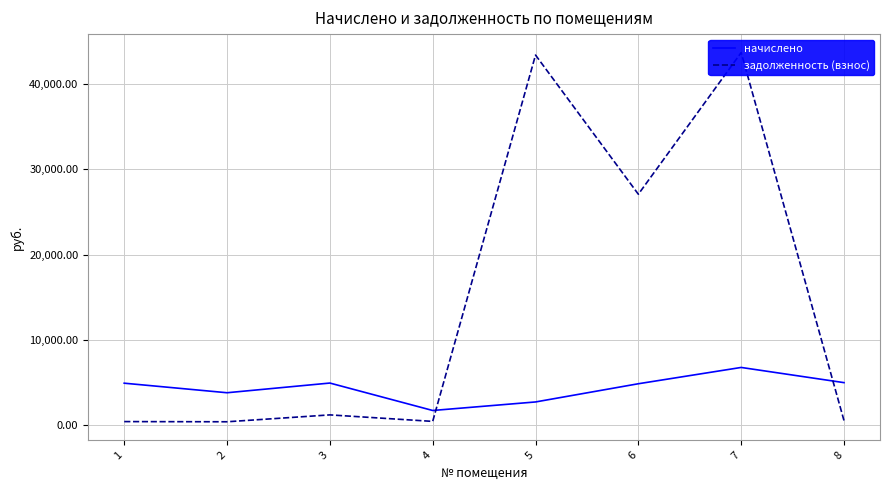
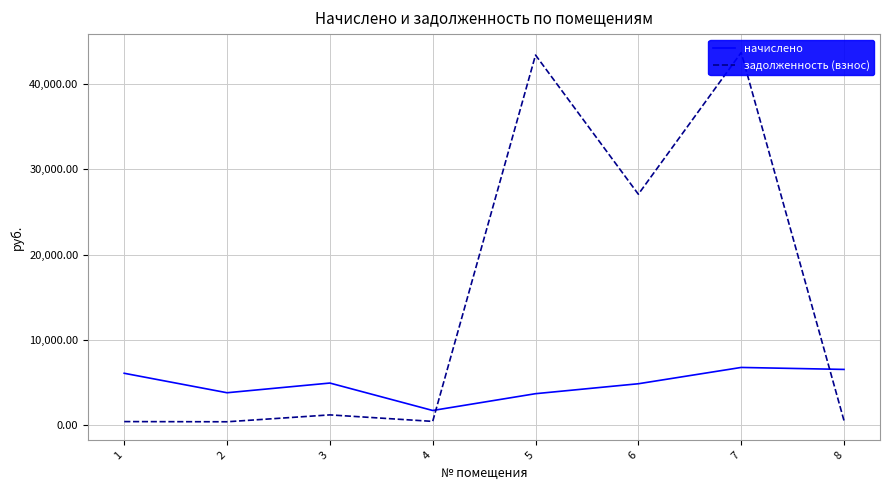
  {
    "начислено": {
-     "1": "5,000",
+     "1": "6,000",
      "2": "4,000",
      "3": "5,000",
      "4": "2,000",
-     "5": "3,000",
+     "5": "4,000",
      "6": "5,000",
      "7": "7,000",
-     "8": "5,000"
+     "8": "7,000"
    },
    "задолженность (взнос)": {
      "1": "0",
      "2": "0",
      "3": "1,000",
      "4": "0",
      "5": "43,000",
      "6": "27,000",
      "8": "1,000"
    }
  }
